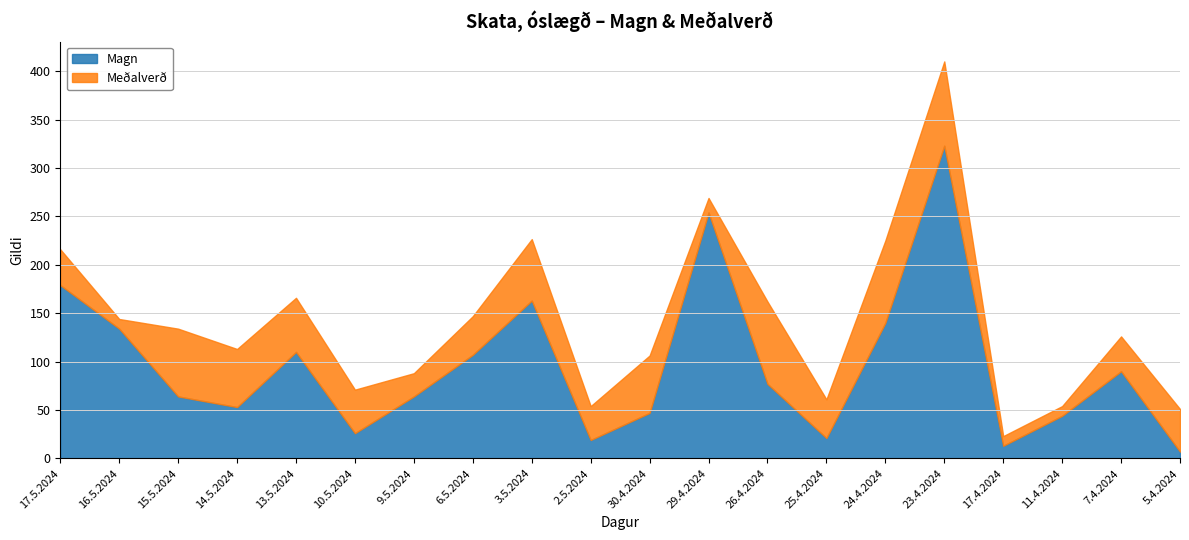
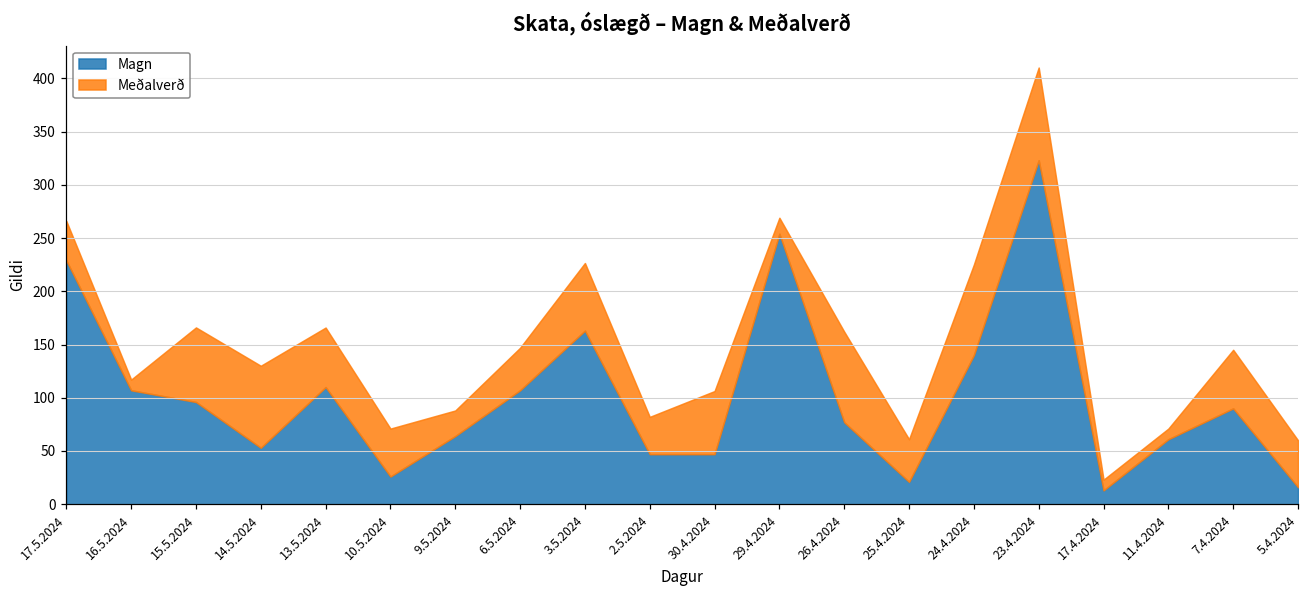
  {
    "Magn": {
-     "17.5.2024": 180,
-     "16.5.2024": 130,
-     "15.5.2024": 60,
+     "17.5.2024": 230,
+     "16.5.2024": 110,
+     "15.5.2024": 100,
      "14.5.2024": 50,
      "13.5.2024": 110,
      "10.5.2024": 30,
      "9.5.2024": 60,
      "6.5.2024": 110,
      "3.5.2024": 160,
-     "2.5.2024": 20,
+     "2.5.2024": 50,
      "30.4.2024": 50,
      "29.4.2024": 250,
      "26.4.2024": 80,
      "25.4.2024": 20,
      "24.4.2024": 140,
      "23.4.2024": 320,
      "17.4.2024": 10,
-     "11.4.2024": 40,
+     "11.4.2024": 60,
      "7.4.2024": 90,
-     "5.4.2024": 10
+     "5.4.2024": 20
    },
    "Meðalverð": {
      "17.5.2024": 40,
      "16.5.2024": 10,
      "15.5.2024": 70,
-     "14.5.2024": 60,
+     "14.5.2024": 80,
      "13.5.2024": 60,
      "10.5.2024": 50,
      "9.5.2024": 20,
      "6.5.2024": 40,
      "3.5.2024": 60,
      "2.5.2024": 40,
      "30.4.2024": 60,
      "29.4.2024": 20,
      "26.4.2024": 90,
      "25.4.2024": 40,
      "24.4.2024": 90,
      "23.4.2024": 90,
      "17.4.2024": 10,
      "11.4.2024": 10,
-     "7.4.2024": 40,
+     "7.4.2024": 60,
      "5.4.2024": 40
    }
  }
